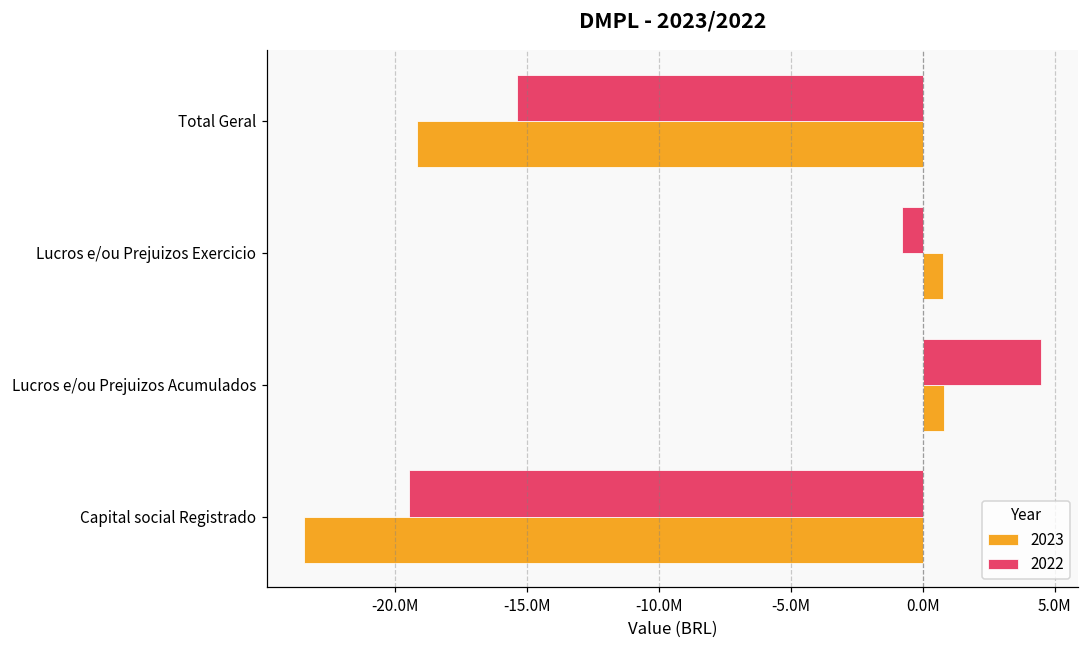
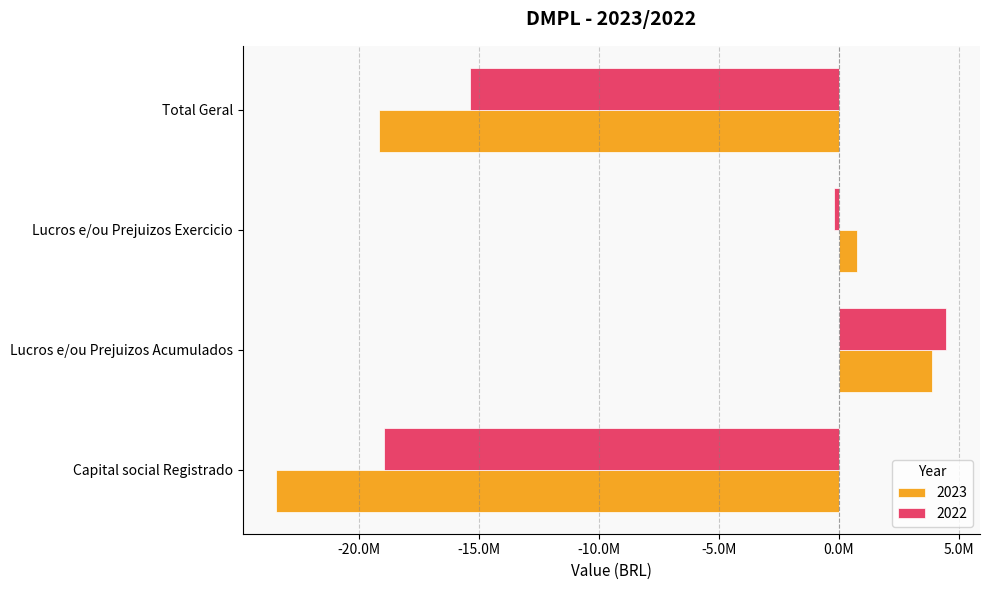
  {
    "2023": {
      "Total Geral": -19200000,
      "Lucros e/ou Prejuizos Exercicio": 800000,
-     "Lucros e/ou Prejuizos Acumulados": 800000,
+     "Lucros e/ou Prejuizos Acumulados": 3900000,
      "Capital social Registrado": -23400000
    },
    "2022": {
      "Total Geral": -15400000,
-     "Lucros e/ou Prejuizos Exercicio": -800000,
+     "Lucros e/ou Prejuizos Exercicio": -200000,
      "Lucros e/ou Prejuizos Acumulados": 4500000,
-     "Capital social Registrado": -19400000
+     "Capital social Registrado": -19000000
    }
  }
